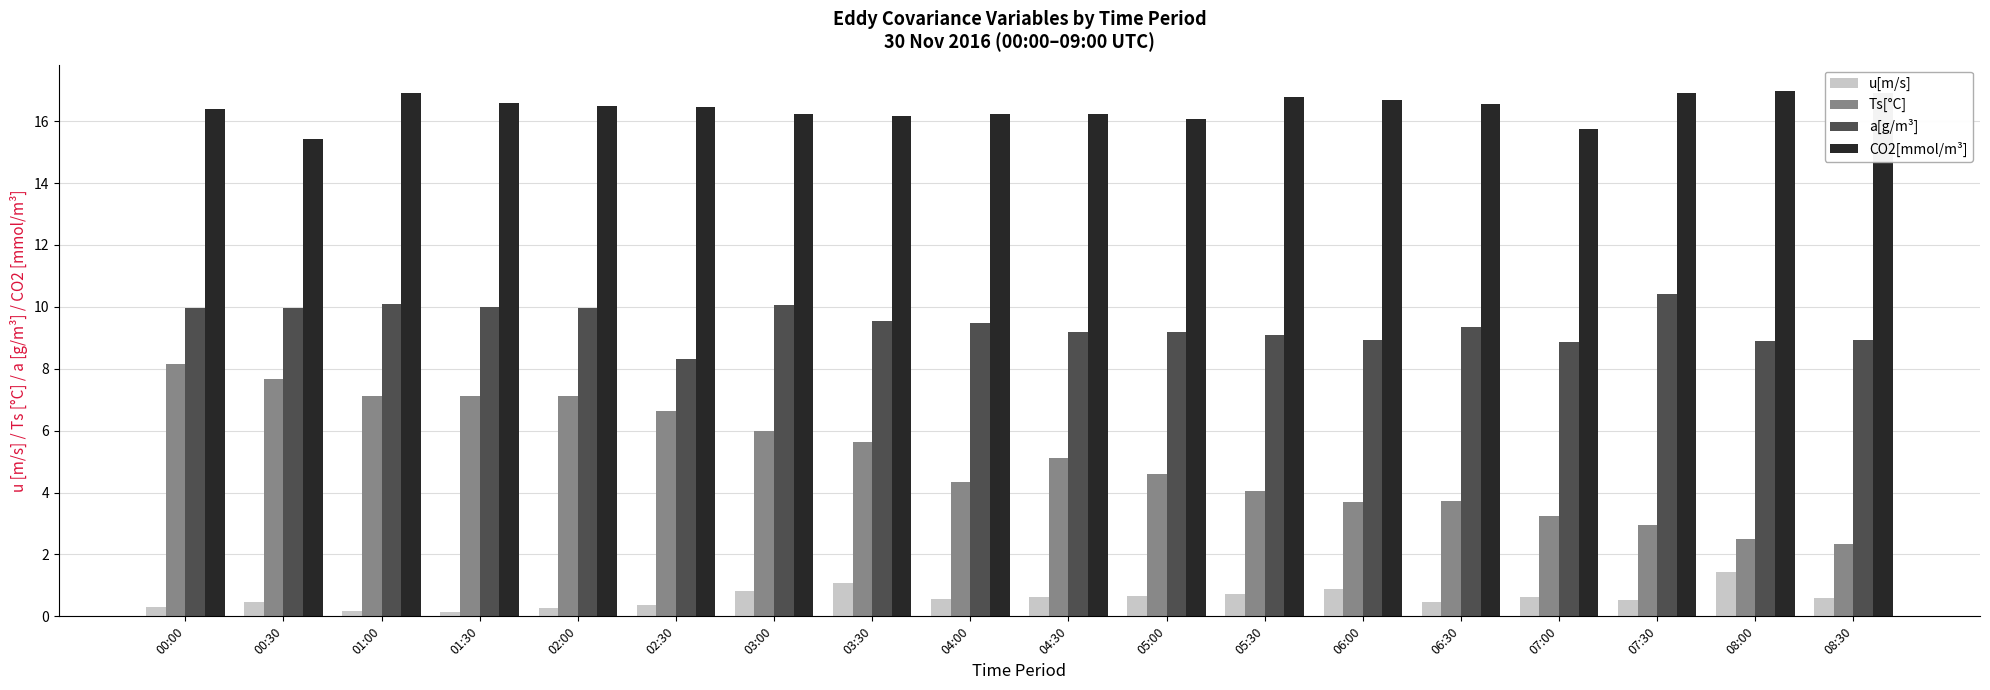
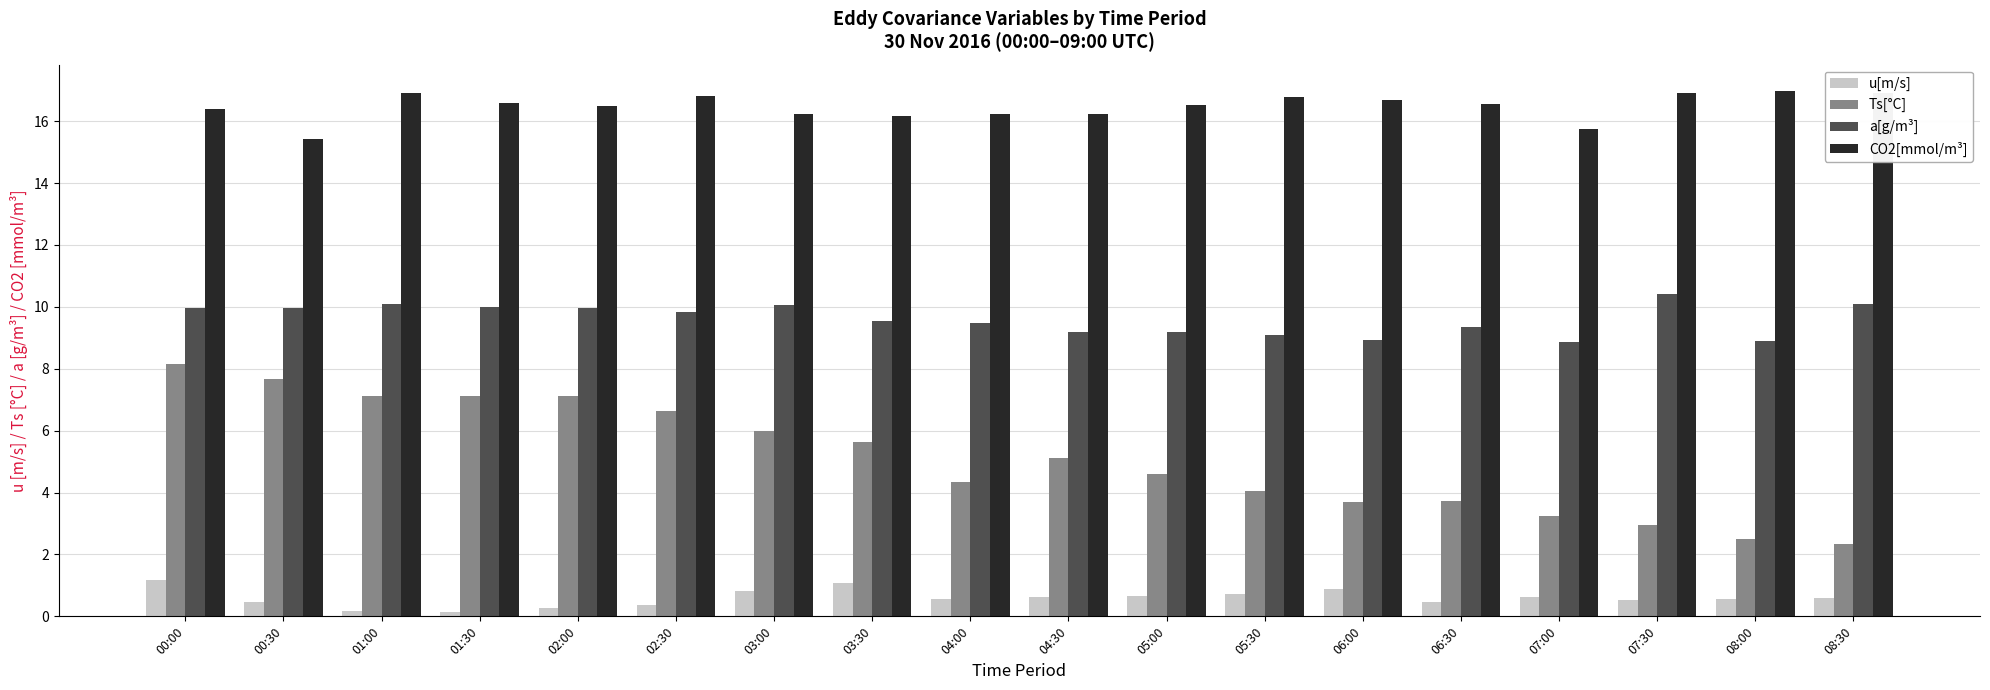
  {
    "u[m/s]": {
-     "00:00": 0.3,
+     "00:00": 1.2,
      "00:30": 0.5,
      "01:00": 0.2,
      "01:30": 0.1,
      "02:00": 0.3,
      "02:30": 0.4,
      "03:00": 0.8,
      "03:30": 1.1,
      "04:00": 0.6,
      "04:30": 0.6,
      "05:00": 0.7,
      "05:30": 0.7,
      "06:00": 0.9,
      "06:30": 0.5,
      "07:00": 0.6,
      "07:30": 0.5,
-     "08:00": 1.4,
+     "08:00": 0.5,
      "08:30": 0.6
    },
    "Ts[°C]": {
      "00:00": 8.1,
      "00:30": 7.7,
      "01:00": 7.1,
      "01:30": 7.1,
      "02:00": 7.1,
      "02:30": 6.6,
      "03:00": 6.0,
      "03:30": 5.6,
      "04:00": 4.3,
      "04:30": 5.1,
      "05:00": 4.6,
      "05:30": 4.0,
      "06:00": 3.7,
      "06:30": 3.7,
      "07:00": 3.3,
      "07:30": 2.9,
      "08:00": 2.5,
      "08:30": 2.3
    },
    "a[g/m³]": {
      "00:00": 9.9,
      "00:30": 10.0,
      "01:00": 10.1,
      "01:30": 10.0,
      "02:00": 10.0,
-     "02:30": 8.3,
+     "02:30": 9.8,
      "03:00": 10.0,
      "03:30": 9.5,
      "04:00": 9.5,
      "04:30": 9.2,
      "05:00": 9.2,
      "05:30": 9.1,
      "06:00": 8.9,
      "06:30": 9.4,
      "07:00": 8.9,
      "07:30": 10.4,
      "08:00": 8.9,
-     "08:30": 8.9
+     "08:30": 10.1
    },
    "CO2[mmol/m³]": {
      "00:00": 16.4,
      "00:30": 15.4,
      "01:00": 16.9,
      "01:30": 16.6,
      "02:00": 16.5,
-     "02:30": 16.5,
+     "02:30": 16.8,
      "03:00": 16.2,
      "03:30": 16.2,
      "04:00": 16.2,
      "04:30": 16.2,
-     "05:00": 16.1,
+     "05:00": 16.5,
      "05:30": 16.8,
      "06:00": 16.7,
      "06:30": 16.6,
      "07:00": 15.7,
      "07:30": 16.9,
      "08:00": 17.0
    }
  }
